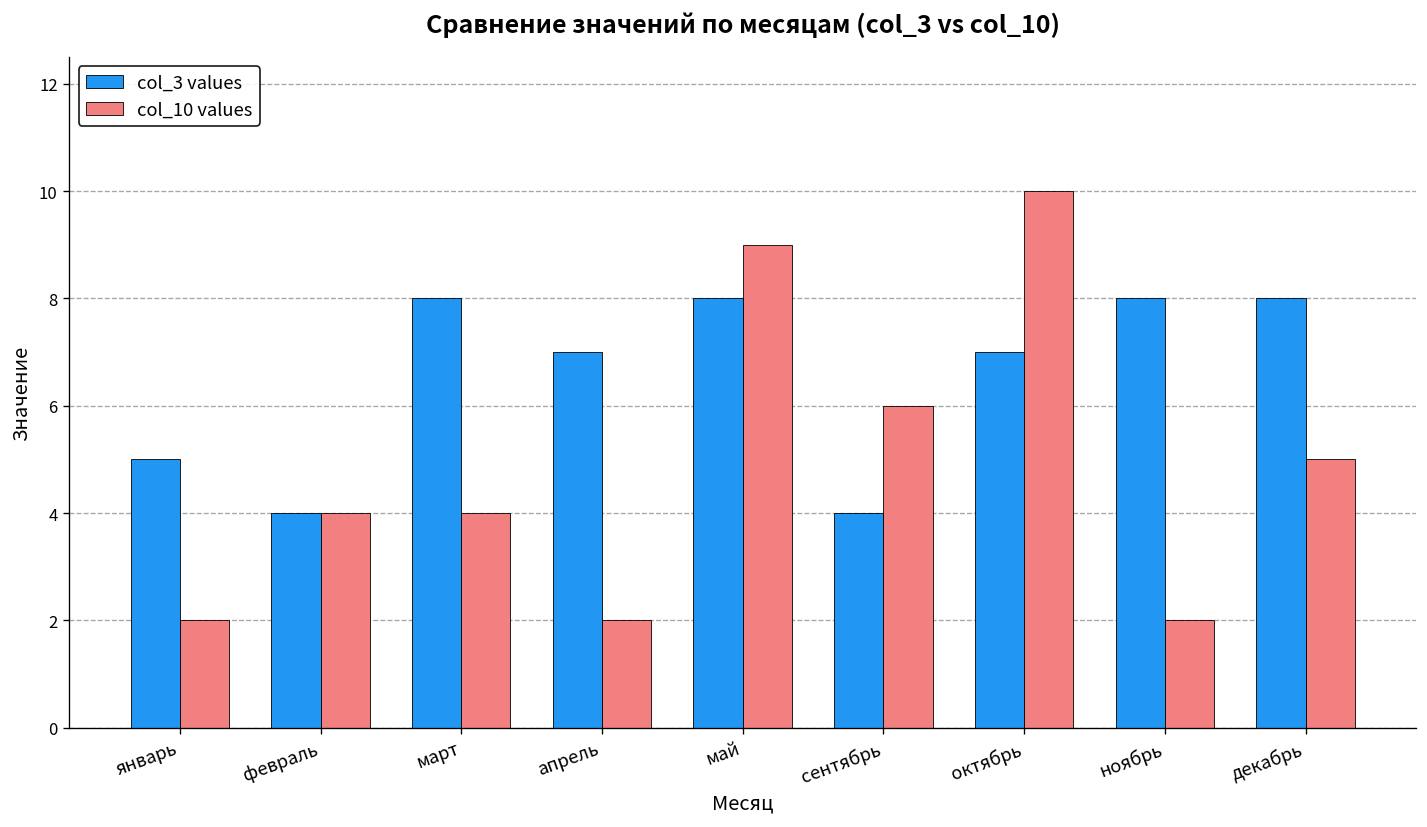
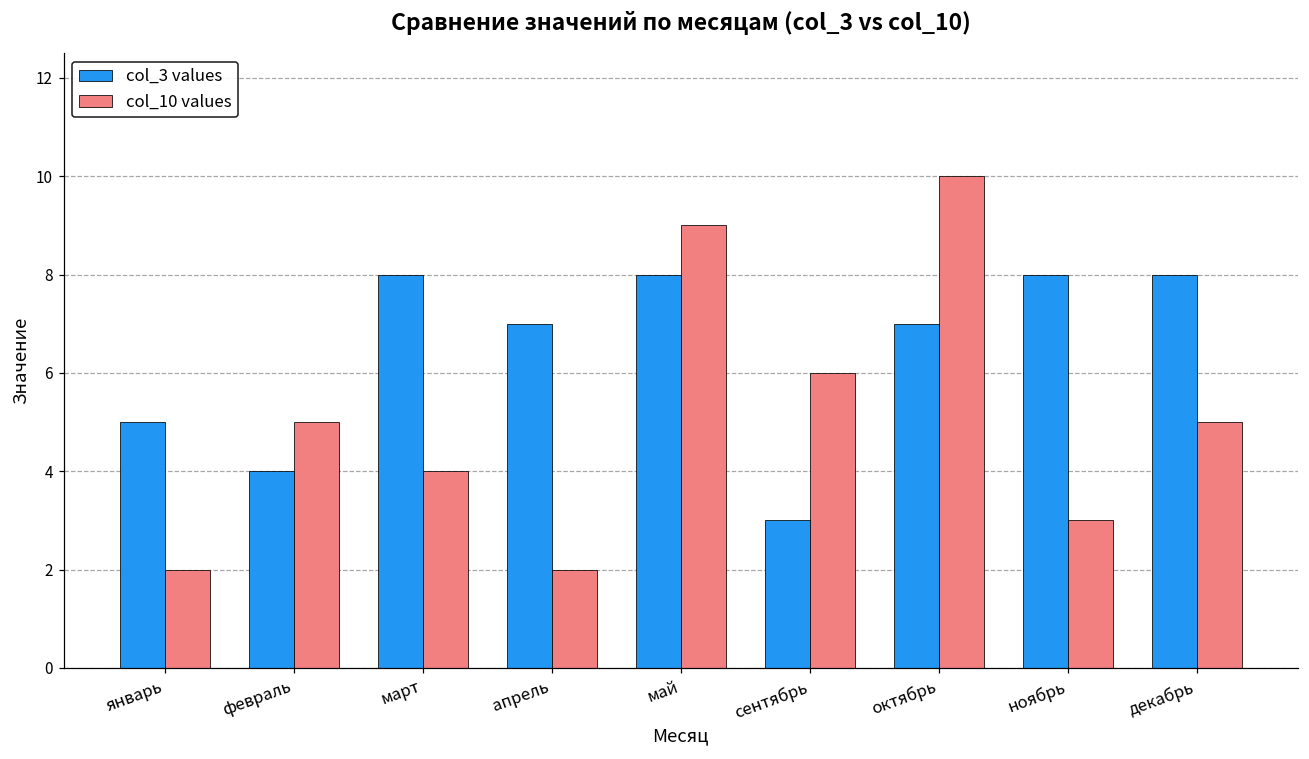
  {
    "col_3 values": {
      "январь": 5,
      "февраль": 4,
      "март": 8,
      "апрель": 7,
      "май": 8,
-     "сентябрь": 4,
+     "сентябрь": 3,
      "октябрь": 7,
      "ноябрь": 8,
      "декабрь": 8
    },
    "col_10 values": {
      "январь": 2,
-     "февраль": 4,
+     "февраль": 5,
      "март": 4,
      "апрель": 2,
      "май": 9,
      "сентябрь": 6,
      "октябрь": 10,
-     "ноябрь": 2,
+     "ноябрь": 3,
      "декабрь": 5
    }
  }
